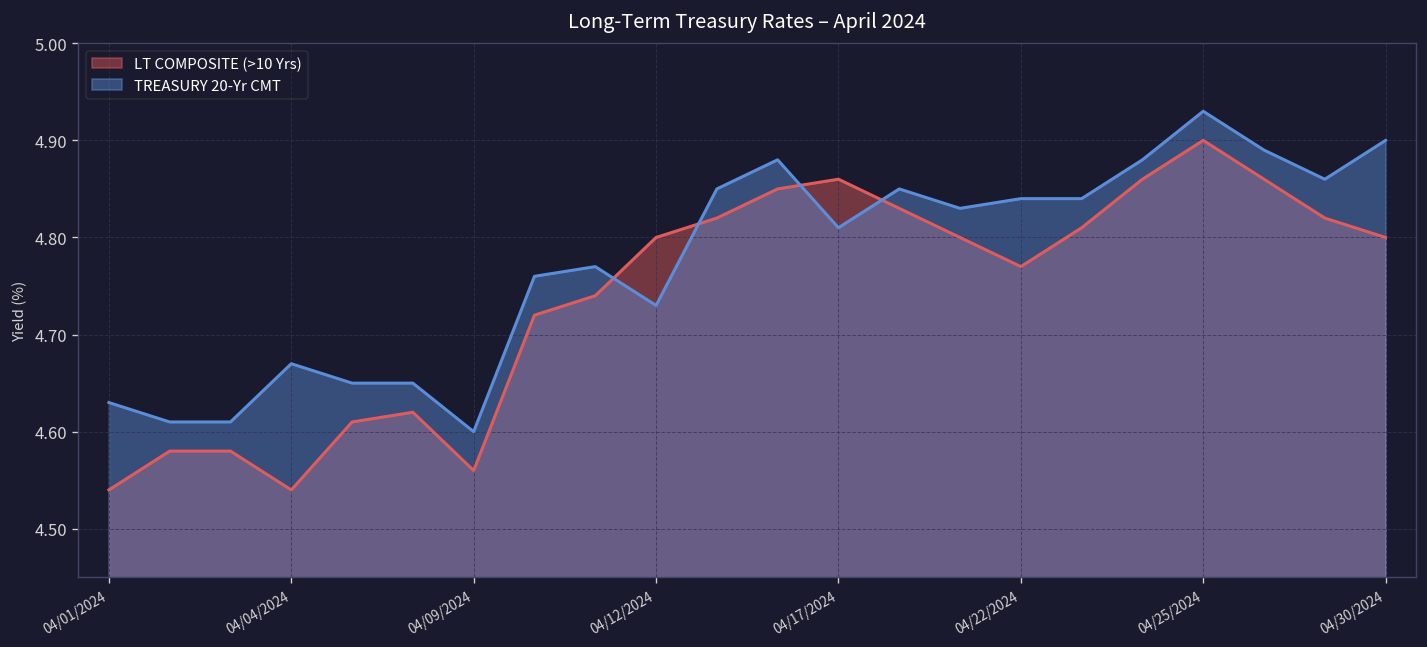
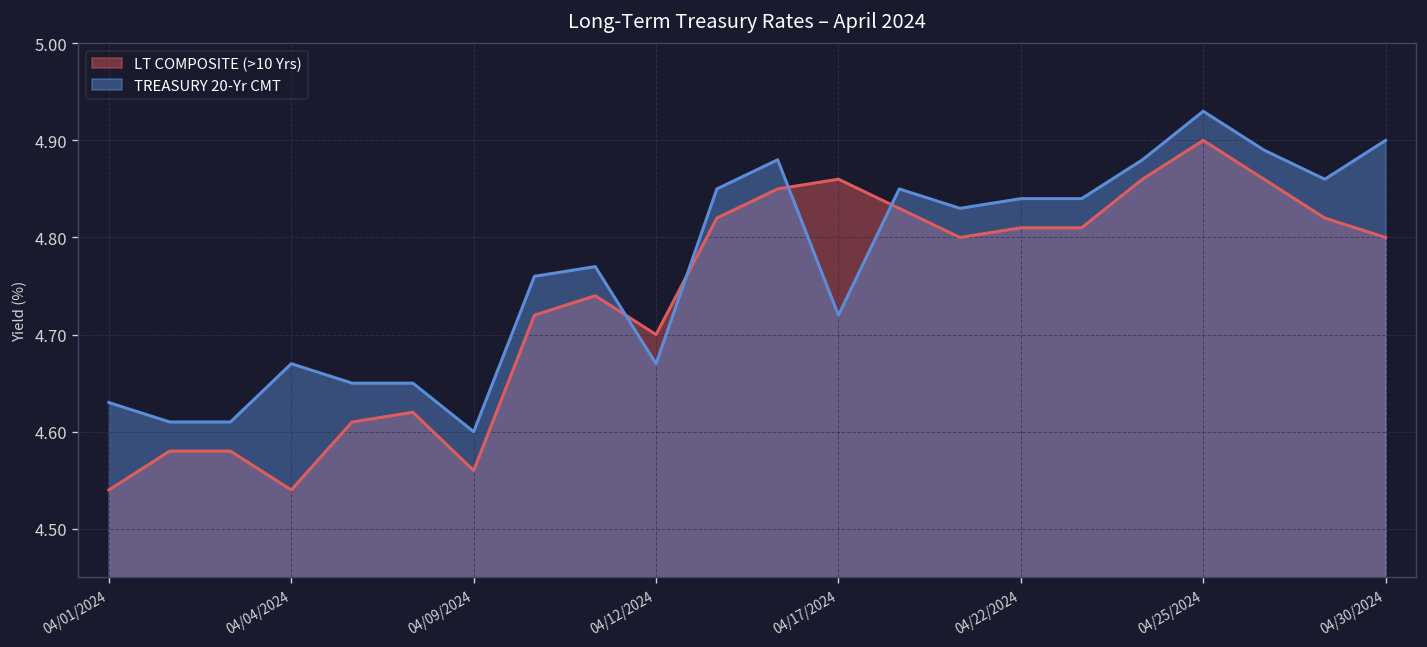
  {
    "LT COMPOSITE (>10 Yrs)": {
      "04/01/2024": 4.54,
      "04/04/2024": 4.54,
      "04/09/2024": 4.56,
-     "04/12/2024": 4.8,
+     "04/12/2024": 4.7,
      "04/17/2024": 4.86,
-     "04/22/2024": 4.77,
+     "04/22/2024": 4.81,
      "04/25/2024": 4.90,
      "04/30/2024": 4.80
    },
    "TREASURY 20-Yr CMT": {
      "04/01/2024": 4.63,
      "04/04/2024": 4.67,
      "04/09/2024": 4.60,
-     "04/12/2024": 4.73,
-     "04/17/2024": 4.81,
+     "04/12/2024": 4.67,
+     "04/17/2024": 4.72,
      "04/22/2024": 4.84,
      "04/25/2024": 4.93,
      "04/30/2024": 4.90
    }
  }
